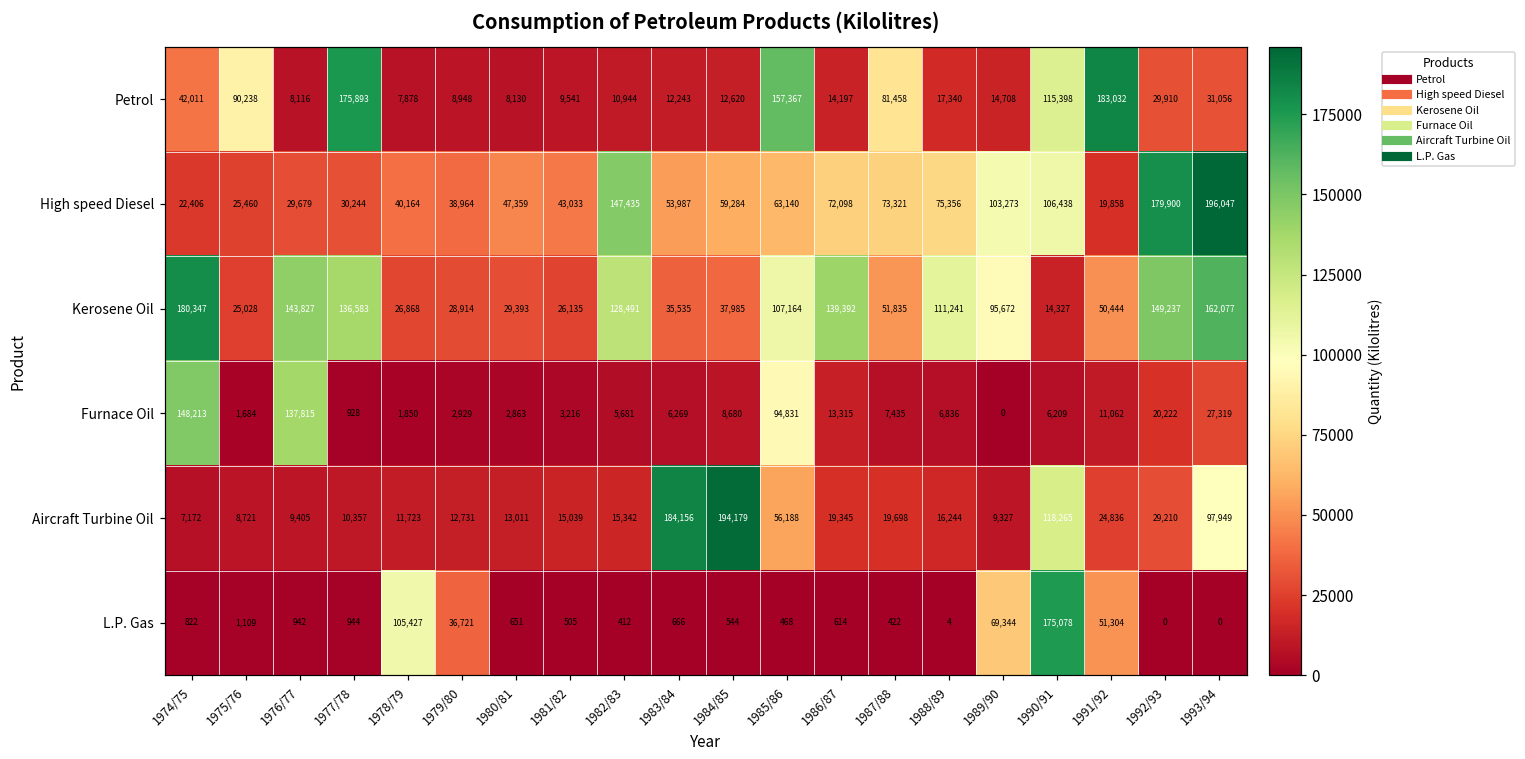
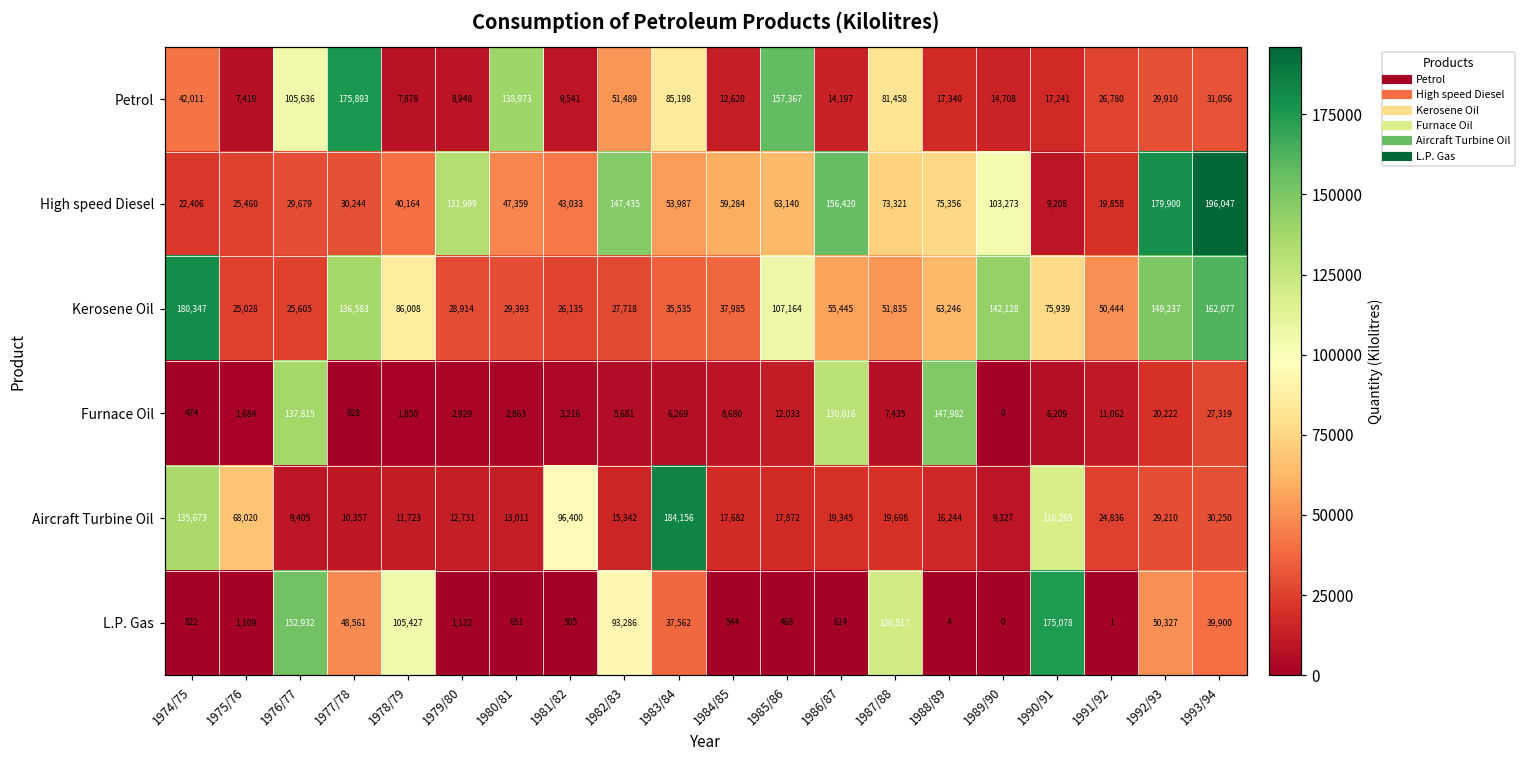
  {
    "Petrol": {
      "1974/75": "42,011",
-     "1975/76": "90,238",
-     "1976/77": "8,116",
+     "1975/76": "7,419",
+     "1976/77": "105,636",
      "1977/78": "175,893",
      "1978/79": "7,878",
      "1979/80": "8,948",
-     "1980/81": "8,130",
+     "1980/81": "138,973",
      "1981/82": "9,541",
-     "1982/83": "10,944",
-     "1983/84": "12,243",
+     "1982/83": "51,489",
+     "1983/84": "85,198",
      "1984/85": "12,620",
      "1985/86": "157,367",
      "1986/87": "14,197",
      "1987/88": "81,458",
      "1988/89": "17,340",
      "1989/90": "14,708",
-     "1990/91": "115,398",
-     "1991/92": "183,032",
+     "1990/91": "17,241",
+     "1991/92": "26,780",
      "1992/93": "29,910",
      "1993/94": "31,056"
    },
    "High speed Diesel": {
      "1974/75": "22,406",
      "1975/76": "25,460",
      "1976/77": "29,679",
      "1977/78": "30,244",
      "1978/79": "40,164",
-     "1979/80": "38,964",
+     "1979/80": "131,999",
      "1980/81": "47,359",
      "1981/82": "43,033",
      "1982/83": "147,435",
      "1983/84": "53,987",
      "1984/85": "59,284",
      "1985/86": "63,140",
-     "1986/87": "72,098",
+     "1986/87": "156,420",
      "1987/88": "73,321",
      "1988/89": "75,356",
      "1989/90": "103,273",
-     "1990/91": "106,438",
+     "1990/91": "9,208",
      "1991/92": "19,858",
      "1992/93": "179,900",
      "1993/94": "196,047"
    },
    "Kerosene Oil": {
      "1974/75": "180,347",
      "1975/76": "25,028",
-     "1976/77": "143,827",
+     "1976/77": "25,605",
      "1977/78": "136,583",
-     "1978/79": "26,868",
+     "1978/79": "86,008",
      "1979/80": "28,914",
      "1980/81": "29,393",
      "1981/82": "26,135",
-     "1982/83": "128,491",
+     "1982/83": "27,718",
      "1983/84": "35,535",
      "1984/85": "37,985",
      "1985/86": "107,164",
-     "1986/87": "139,392",
+     "1986/87": "55,445",
      "1987/88": "51,835",
-     "1988/89": "111,241",
-     "1989/90": "95,672",
-     "1990/91": "14,327",
+     "1988/89": "63,246",
+     "1989/90": "142,128",
+     "1990/91": "75,939",
      "1991/92": "50,444",
      "1992/93": "149,237",
      "1993/94": "162,077"
    },
    "Furnace Oil": {
-     "1974/75": "148,213",
+     "1974/75": "474",
      "1975/76": "1,684",
      "1976/77": "137,815",
      "1977/78": "928",
      "1978/79": "1,850",
      "1979/80": "2,929",
      "1980/81": "2,863",
      "1981/82": "3,216",
      "1982/83": "5,681",
      "1983/84": "6,269",
      "1984/85": "8,680",
-     "1985/86": "94,831",
-     "1986/87": "13,315",
+     "1985/86": "12,033",
+     "1986/87": "130,016",
      "1987/88": "7,435",
-     "1988/89": "6,836",
+     "1988/89": "147,982",
      "1989/90": "0",
      "1990/91": "6,209",
      "1991/92": "11,062",
      "1992/93": "20,222",
      "1993/94": "27,319"
    },
    "Aircraft Turbine Oil": {
-     "1974/75": "7,172",
-     "1975/76": "8,721",
+     "1974/75": "135,673",
+     "1975/76": "68,020",
      "1976/77": "9,405",
      "1977/78": "10,357",
      "1978/79": "11,723",
      "1979/80": "12,731",
      "1980/81": "13,011",
-     "1981/82": "15,039",
+     "1981/82": "96,400",
      "1982/83": "15,342",
      "1983/84": "184,156",
-     "1984/85": "194,179",
-     "1985/86": "56,188",
+     "1984/85": "17,682",
+     "1985/86": "17,872",
      "1986/87": "19,345",
      "1987/88": "19,698",
      "1988/89": "16,244",
      "1989/90": "9,327",
      "1990/91": "118,265",
      "1991/92": "24,836",
      "1992/93": "29,210",
-     "1993/94": "97,949"
+     "1993/94": "30,250"
    },
    "L.P. Gas": {
      "1974/75": "822",
      "1975/76": "1,109",
-     "1976/77": "942",
-     "1977/78": "944",
+     "1976/77": "152,932",
+     "1977/78": "48,561",
      "1978/79": "105,427",
-     "1979/80": "36,721",
+     "1979/80": "1,122",
      "1980/81": "651",
      "1981/82": "505",
-     "1982/83": "412",
-     "1983/84": "666",
+     "1982/83": "93,286",
+     "1983/84": "37,562",
      "1984/85": "544",
      "1985/86": "468",
      "1986/87": "614",
-     "1987/88": "422",
+     "1987/88": "120,517",
      "1988/89": "4",
-     "1989/90": "69,344",
+     "1989/90": "0",
      "1990/91": "175,078",
-     "1991/92": "51,304",
-     "1992/93": "0",
-     "1993/94": "0"
+     "1991/92": "1",
+     "1992/93": "50,327",
+     "1993/94": "39,900"
    }
  }
